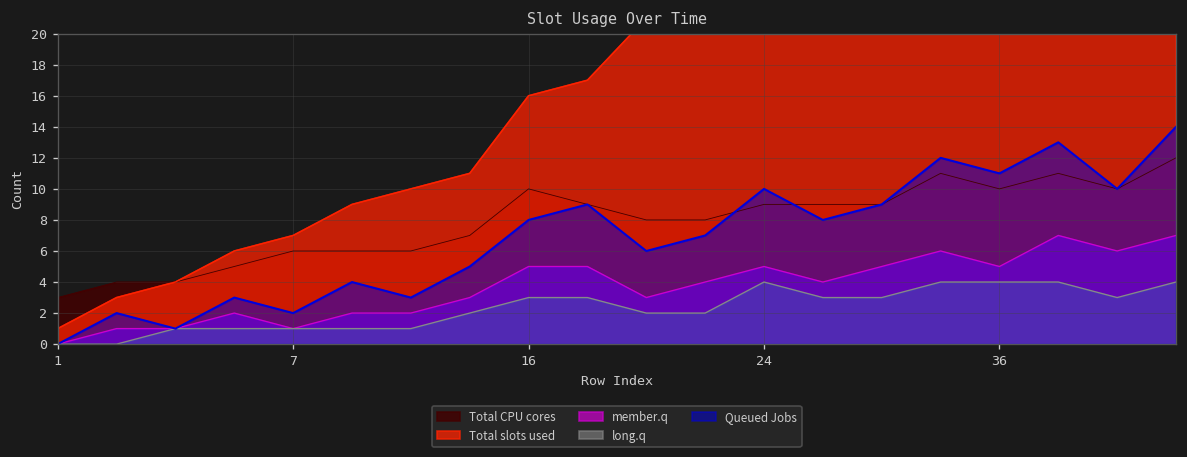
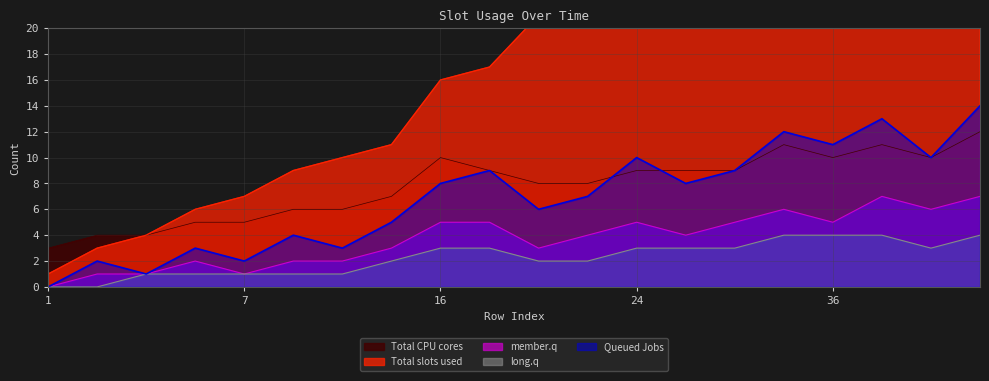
  {
    "Total CPU cores": {
      "1": 3,
-     "7": 6,
+     "7": 5,
      "16": 10,
      "24": 9,
      "36": 10
    },
    "Total slots used": {
      "1": 1,
      "7": 7,
      "16": 16
    },
    "member.q": {
      "16": 5,
      "24": 5,
      "36": 5
    },
    "long.q": {
      "16": 3,
-     "24": 4,
+     "24": 3,
      "36": 4
    },
    "Queued Jobs": {
      "7": 2,
      "16": 8,
      "24": 10,
      "36": 11
    }
  }
